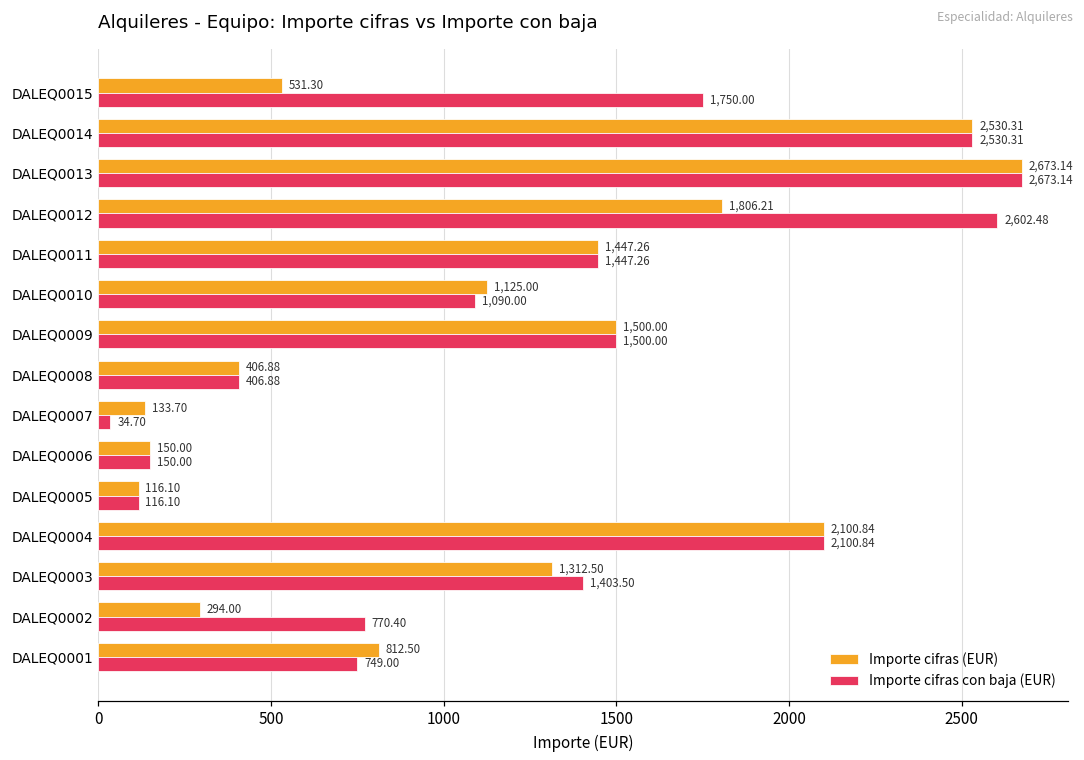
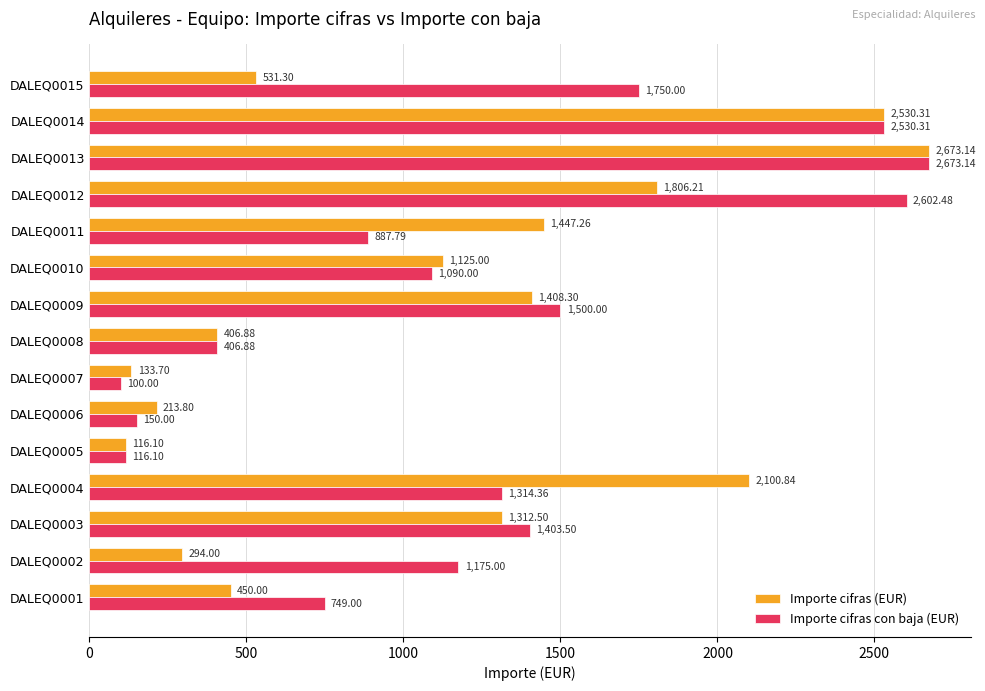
  {
    "Importe cifras (EUR)": {
      "DALEQ0015": "531.30",
      "DALEQ0014": "2,530.31",
      "DALEQ0013": "2,673.14",
      "DALEQ0012": "1,806.21",
      "DALEQ0011": "1,447.26",
      "DALEQ0010": "1,125.00",
-     "DALEQ0009": "1,500.00",
+     "DALEQ0009": "1,408.30",
      "DALEQ0008": "406.88",
      "DALEQ0007": "133.70",
-     "DALEQ0006": "150.00",
+     "DALEQ0006": "213.80",
      "DALEQ0005": "116.10",
      "DALEQ0004": "2,100.84",
      "DALEQ0003": "1,312.50",
      "DALEQ0002": "294.00",
-     "DALEQ0001": "812.50"
+     "DALEQ0001": "450.00"
    },
    "Importe cifras con baja (EUR)": {
      "DALEQ0015": "1,750.00",
      "DALEQ0014": "2,530.31",
      "DALEQ0013": "2,673.14",
      "DALEQ0012": "2,602.48",
-     "DALEQ0011": "1,447.26",
+     "DALEQ0011": "887.79",
      "DALEQ0010": "1,090.00",
      "DALEQ0009": "1,500.00",
      "DALEQ0008": "406.88",
-     "DALEQ0007": "34.70",
+     "DALEQ0007": "100.00",
      "DALEQ0006": "150.00",
      "DALEQ0005": "116.10",
-     "DALEQ0004": "2,100.84",
+     "DALEQ0004": "1,314.36",
      "DALEQ0003": "1,403.50",
-     "DALEQ0002": "770.40",
+     "DALEQ0002": "1,175.00",
      "DALEQ0001": "749.00"
    }
  }
